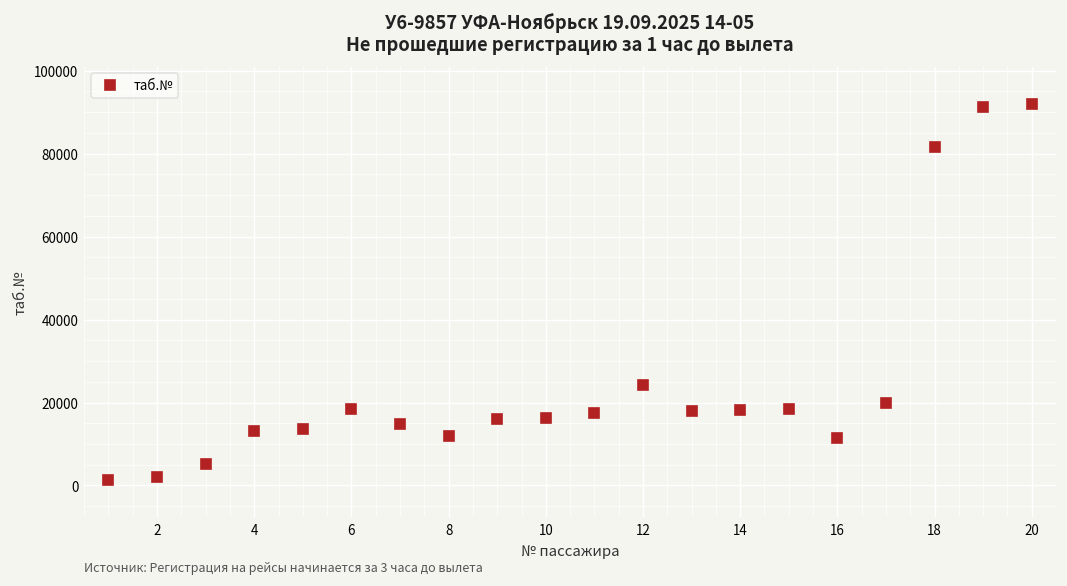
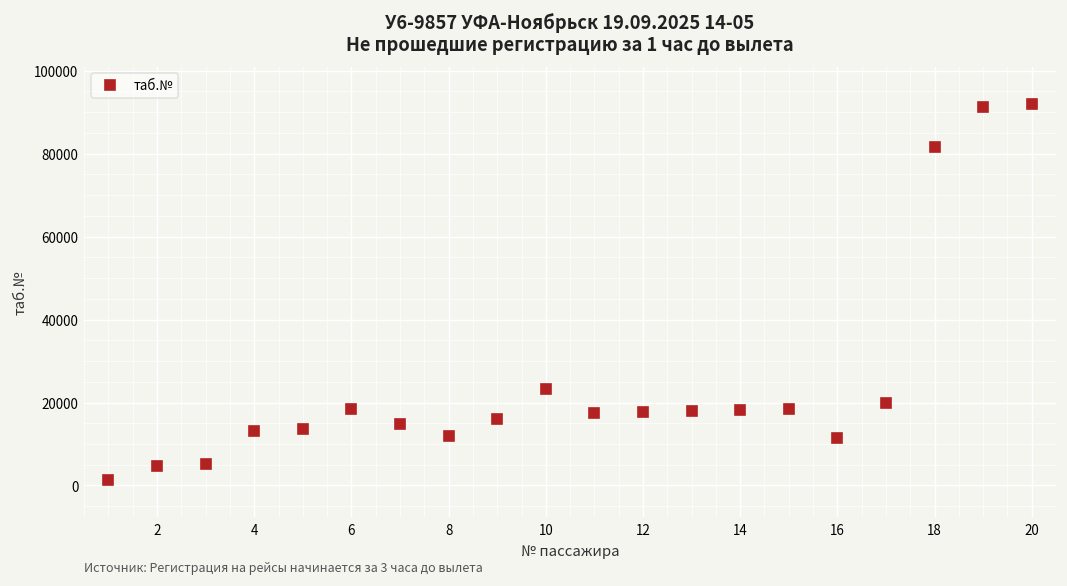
  {
-   "2": 2000,
+   "2": 5000,
    "4": 13000,
    "6": 18000,
    "8": 12000,
-   "10": 16000,
-   "12": 24000,
+   "10": 23000,
+   "12": 18000,
    "14": 18000,
    "16": 11000,
    "18": 82000,
    "20": 92000
  }
